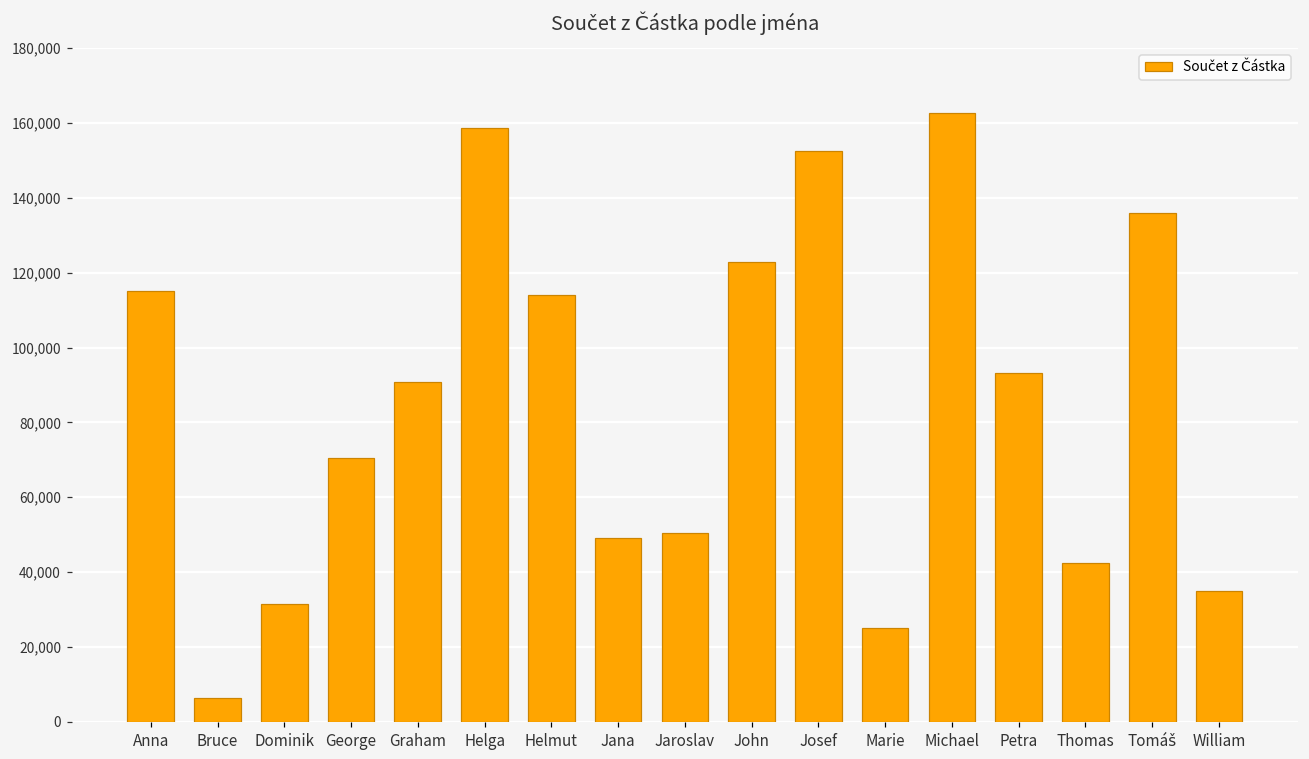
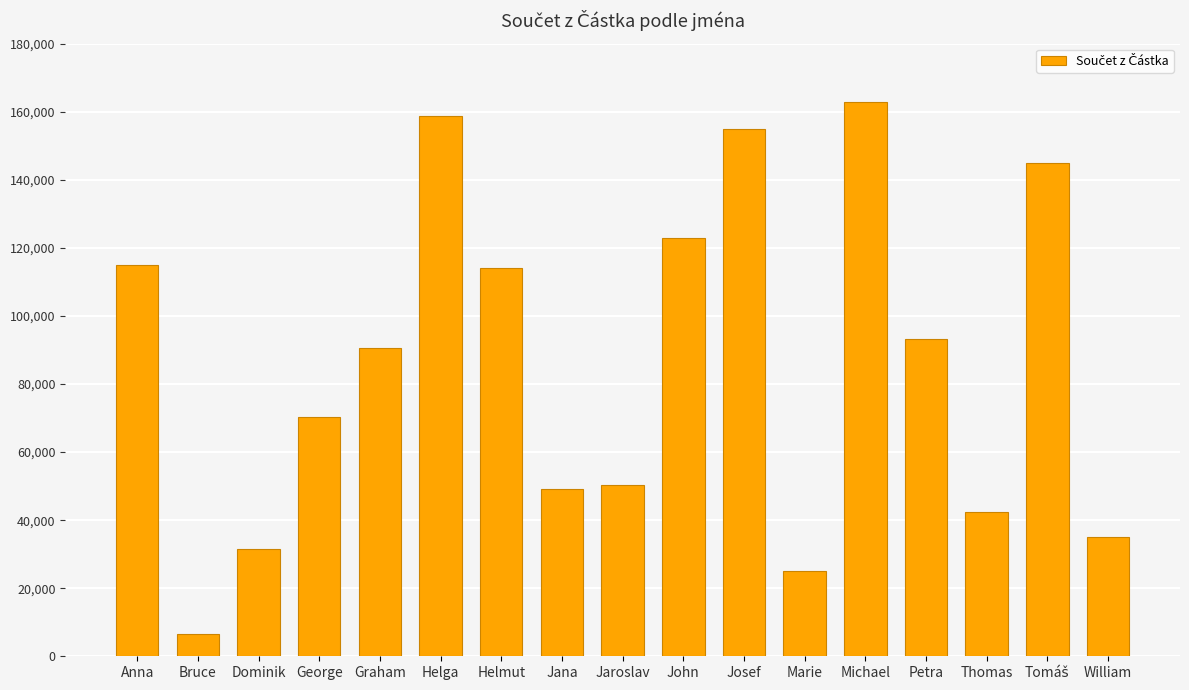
  {
    "Anna": "115,000",
    "Bruce": "6,000",
    "Dominik": "32,000",
    "George": "70,000",
    "Graham": "91,000",
    "Helga": "159,000",
    "Helmut": "114,000",
    "Jana": "49,000",
    "Jaroslav": "50,000",
    "John": "123,000",
-   "Josef": "152,000",
+   "Josef": "155,000",
    "Marie": "25,000",
    "Michael": "163,000",
    "Petra": "93,000",
    "Thomas": "42,000",
-   "Tomáš": "136,000",
+   "Tomáš": "145,000",
    "William": "35,000"
  }
